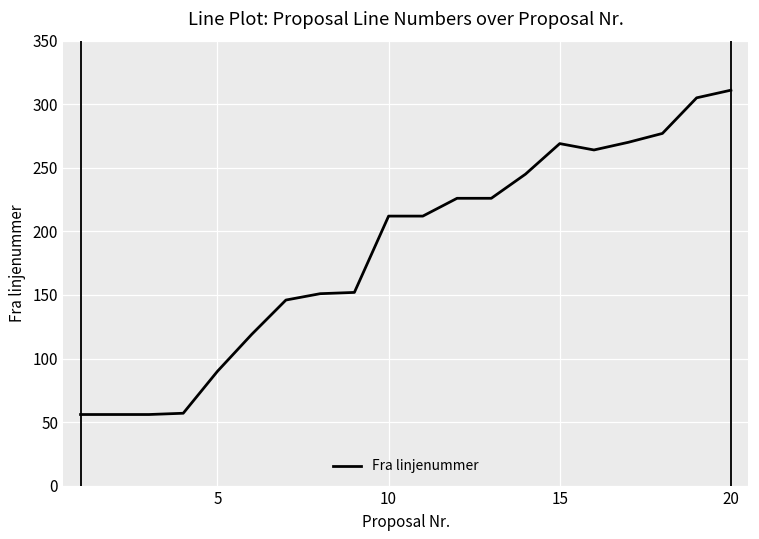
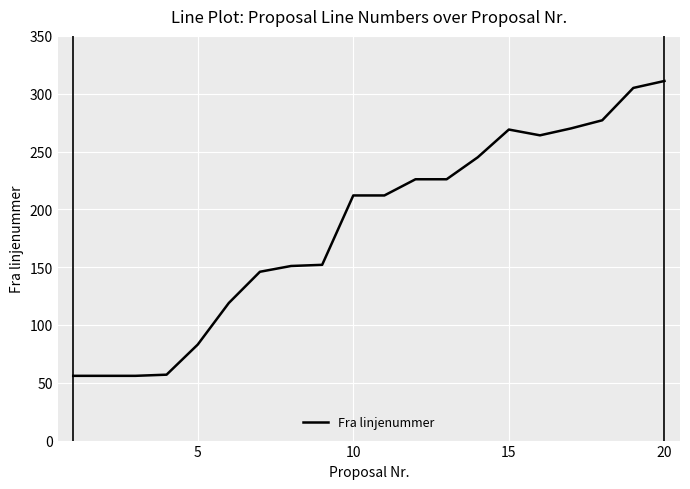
  {
-   "5": 90,
+   "5": 83,
    "10": 212,
    "15": 269,
    "20": 311
  }
